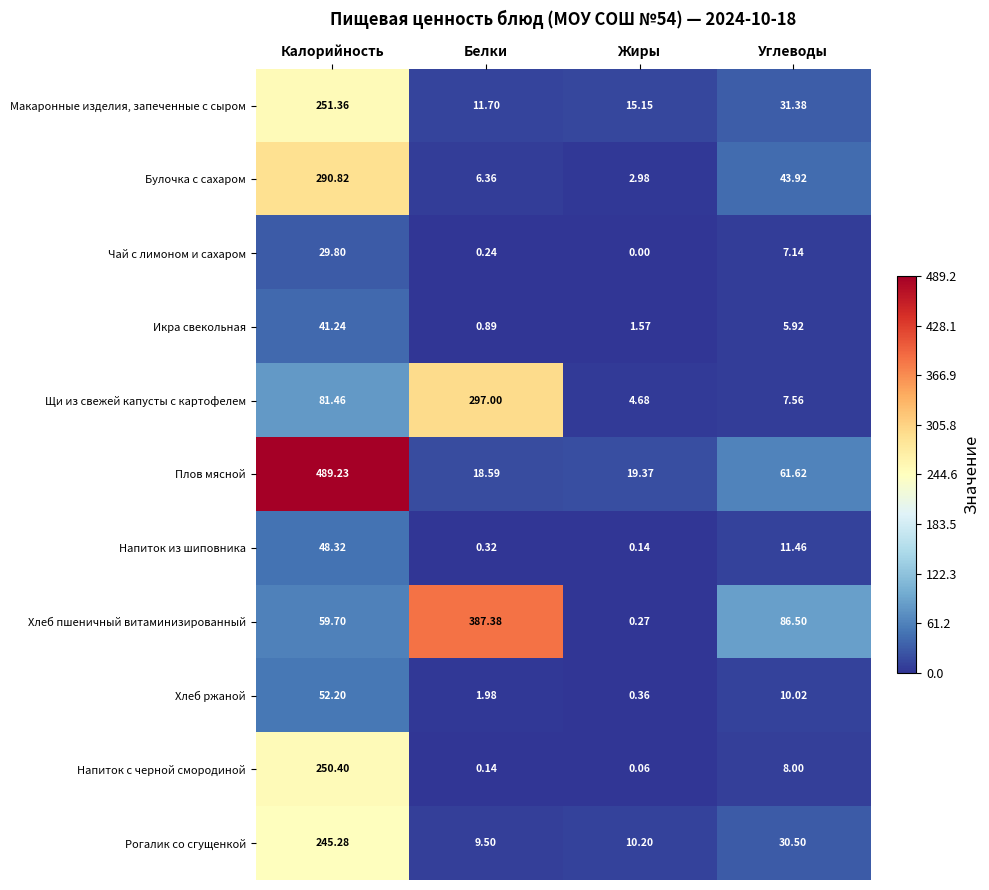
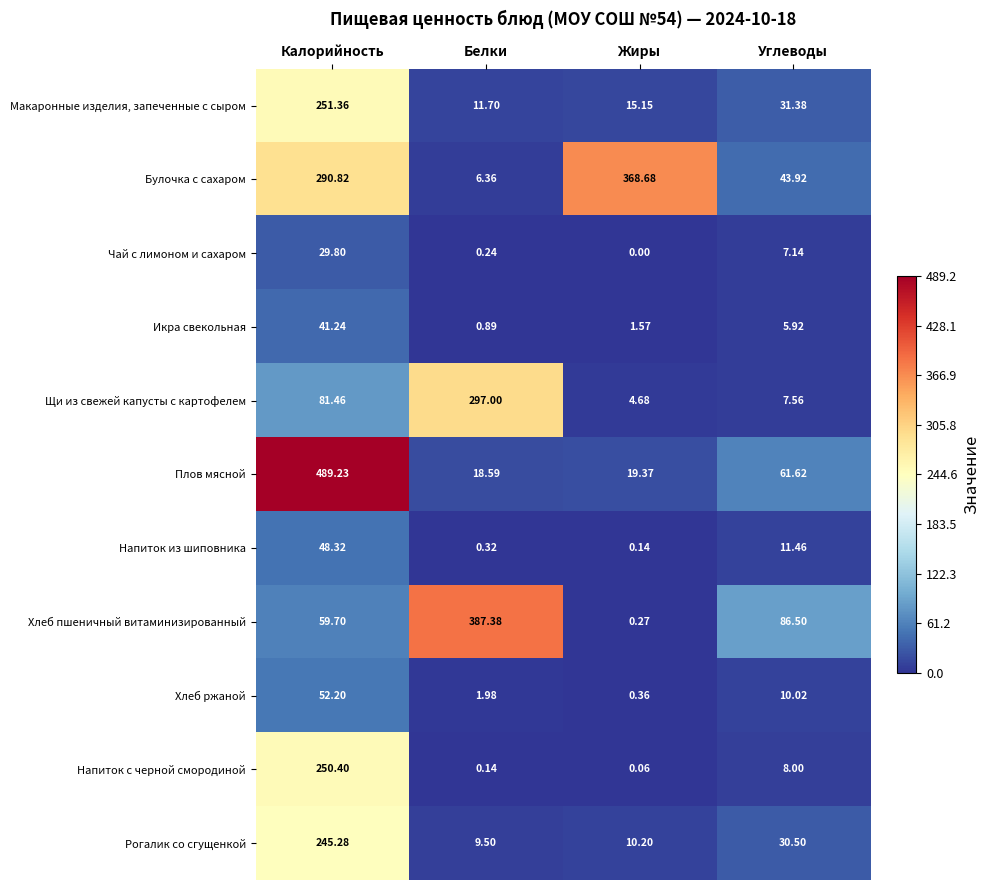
  {
    "Макаронные изделия, запеченные с сыром": {
      "Калорийность": 251.36,
      "Белки": 11.70,
      "Жиры": 15.15,
      "Углеводы": 31.38
    },
    "Булочка с сахаром": {
      "Калорийность": 290.82,
      "Белки": 6.36,
-     "Жиры": 2.98,
+     "Жиры": 368.68,
      "Углеводы": 43.92
    },
    "Чай с лимоном и сахаром": {
      "Калорийность": 29.80,
      "Белки": 0.24,
      "Жиры": 0.00,
      "Углеводы": 7.14
    },
    "Икра свекольная": {
      "Калорийность": 41.24,
      "Белки": 0.89,
      "Жиры": 1.57,
      "Углеводы": 5.92
    },
    "Щи из свежей капусты с картофелем": {
      "Калорийность": 81.46,
      "Белки": 297.00,
      "Жиры": 4.68,
      "Углеводы": 7.56
    },
    "Плов мясной": {
      "Калорийность": 489.23,
      "Белки": 18.59,
      "Жиры": 19.37,
      "Углеводы": 61.62
    },
    "Напиток из шиповника": {
      "Калорийность": 48.32,
      "Белки": 0.32,
      "Жиры": 0.14,
      "Углеводы": 11.46
    },
    "Хлеб пшеничный витаминизированный": {
      "Калорийность": 59.70,
      "Белки": 387.38,
      "Жиры": 0.27,
      "Углеводы": 86.50
    },
    "Хлеб ржаной": {
      "Калорийность": 52.20,
      "Белки": 1.98,
      "Жиры": 0.36,
      "Углеводы": 10.02
    },
    "Напиток с черной смородиной": {
      "Калорийность": 250.40,
      "Белки": 0.14,
      "Жиры": 0.06,
      "Углеводы": 8.00
    },
    "Рогалик со сгущенкой": {
      "Калорийность": 245.28,
      "Белки": 9.50,
      "Жиры": 10.20,
      "Углеводы": 30.50
    }
  }
